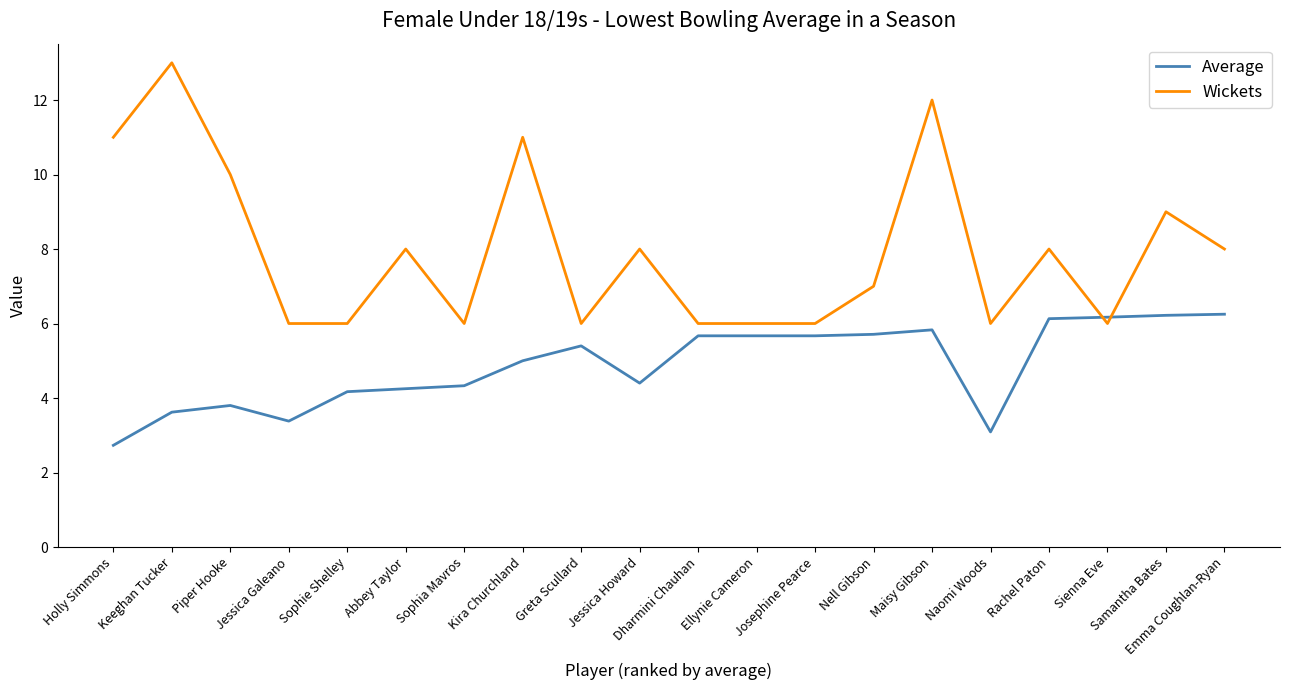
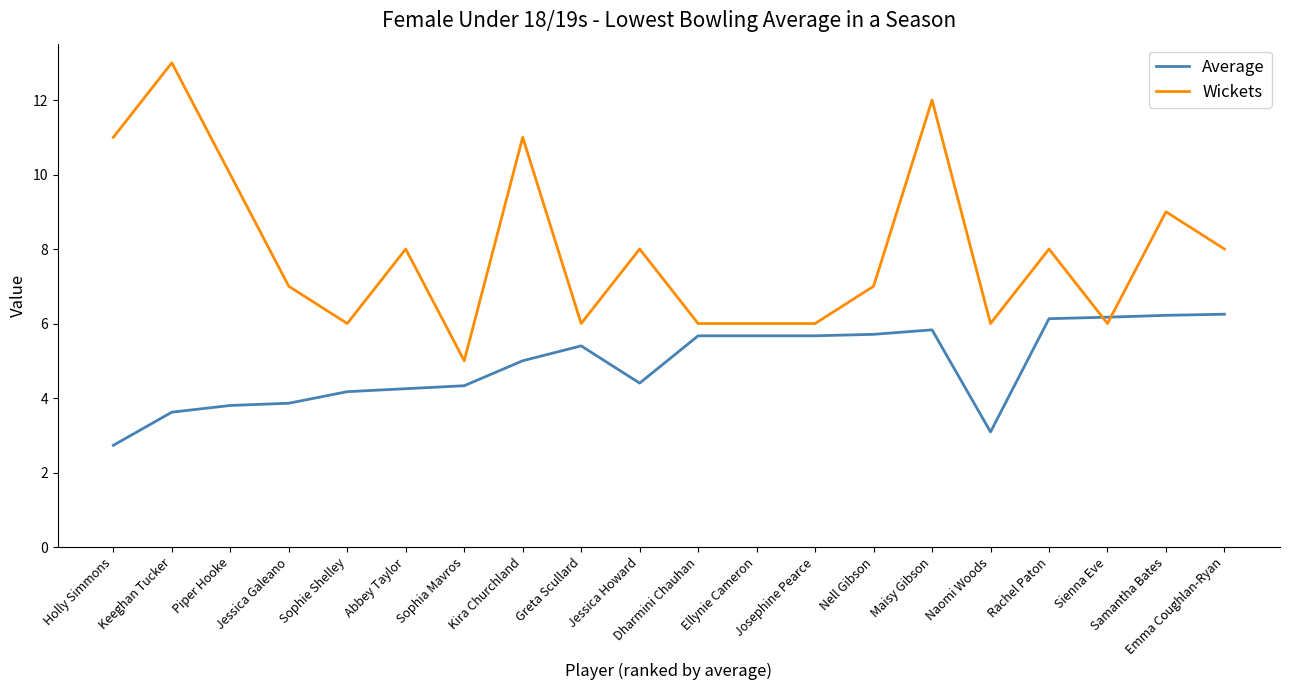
  {
    "Average": {
      "Holly Simmons": 2.7,
      "Keeghan Tucker": 3.6,
      "Piper Hooke": 3.8,
-     "Jessica Galeano": 3.4,
+     "Jessica Galeano": 3.9,
      "Sophie Shelley": 4.2,
      "Abbey Taylor": 4.3,
      "Sophia Mavros": 4.3,
      "Kira Churchland": 5.0,
      "Greta Scullard": 5.4,
      "Jessica Howard": 4.4,
      "Dharmini Chauhan": 5.7,
      "Ellynie Cameron": 5.7,
      "Josephine Pearce": 5.7,
      "Nell Gibson": 5.7,
      "Maisy Gibson": 5.8,
      "Naomi Woods": 3.1,
      "Rachel Paton": 6.1,
      "Sienna Eve": 6.2,
      "Samantha Bates": 6.2,
      "Emma Coughlan-Ryan": 6.3
    },
    "Wickets": {
      "Holly Simmons": 11,
      "Keeghan Tucker": 13,
      "Piper Hooke": 10,
-     "Jessica Galeano": 6,
+     "Jessica Galeano": 7,
      "Sophie Shelley": 6,
      "Abbey Taylor": 8,
-     "Sophia Mavros": 6,
+     "Sophia Mavros": 5,
      "Kira Churchland": 11,
      "Greta Scullard": 6,
      "Jessica Howard": 8,
      "Dharmini Chauhan": 6,
      "Ellynie Cameron": 6,
      "Josephine Pearce": 6,
      "Nell Gibson": 7,
      "Maisy Gibson": 12,
      "Naomi Woods": 6,
      "Rachel Paton": 8,
      "Sienna Eve": 6,
      "Samantha Bates": 9,
      "Emma Coughlan-Ryan": 8
    }
  }
